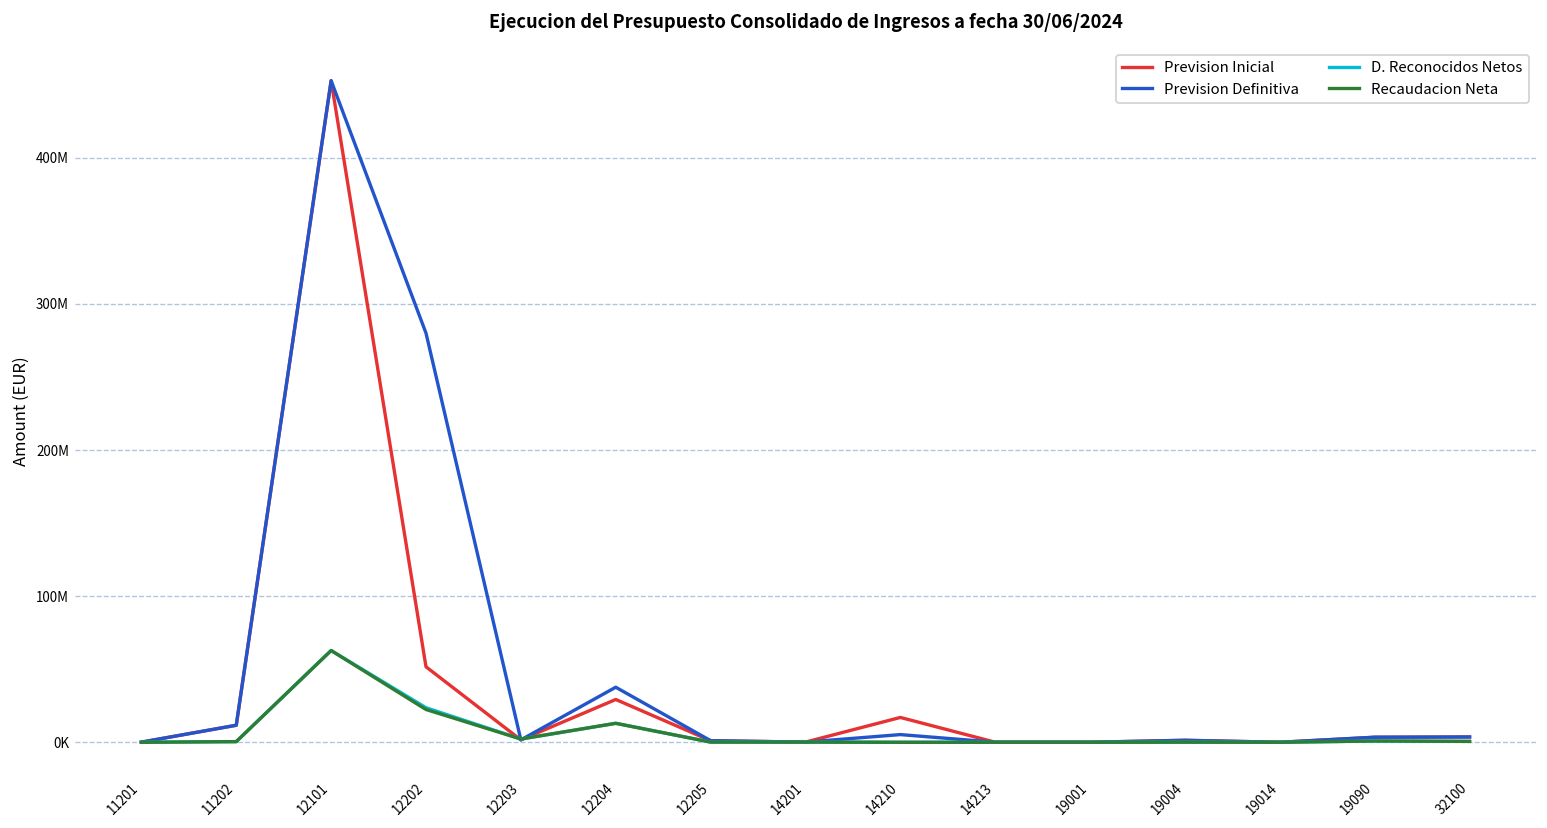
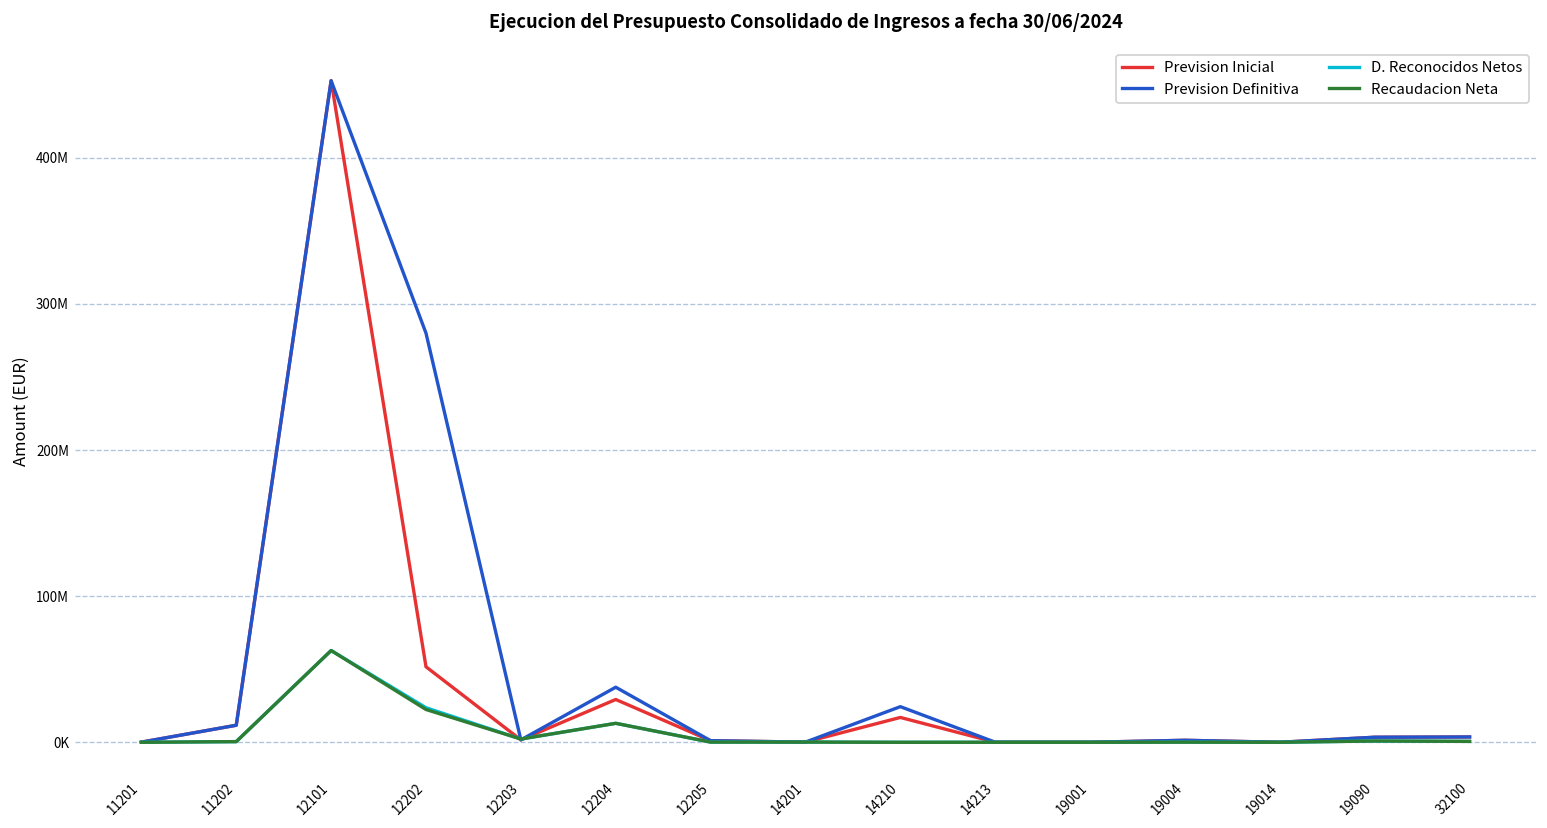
  {
    "Prevision Inicial": {
      "12202": 52000000,
      "12204": 29000000,
      "14210": 17000000
    },
    "Prevision Definitiva": {
      "12202": 280000000,
      "12204": 38000000,
-     "14210": 5000000
+     "14210": 24000000
    }
  }
